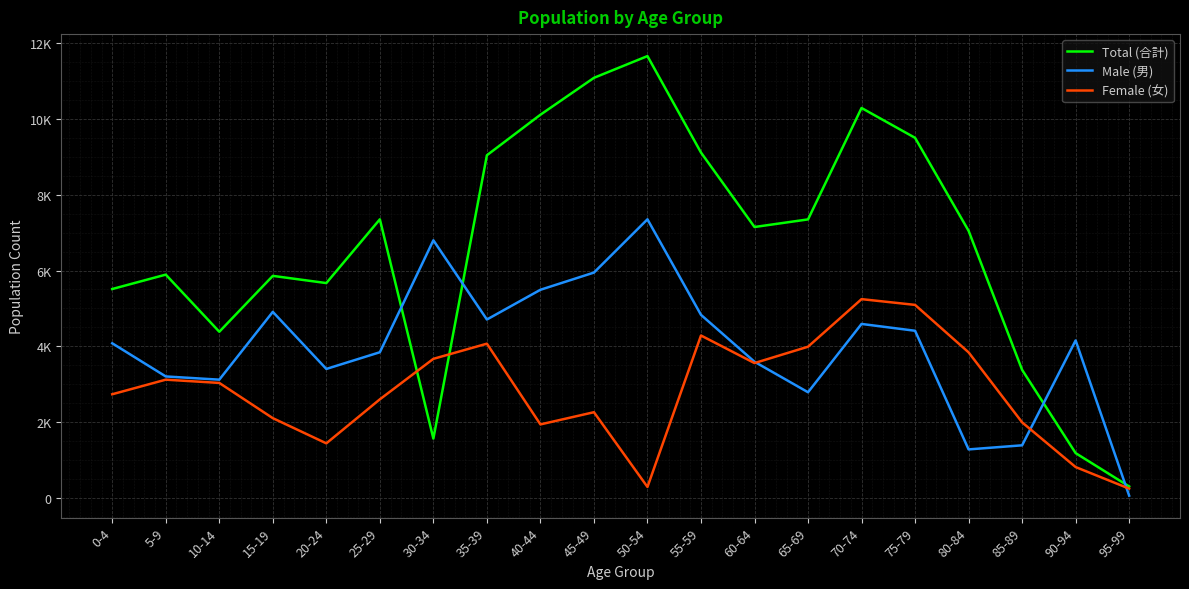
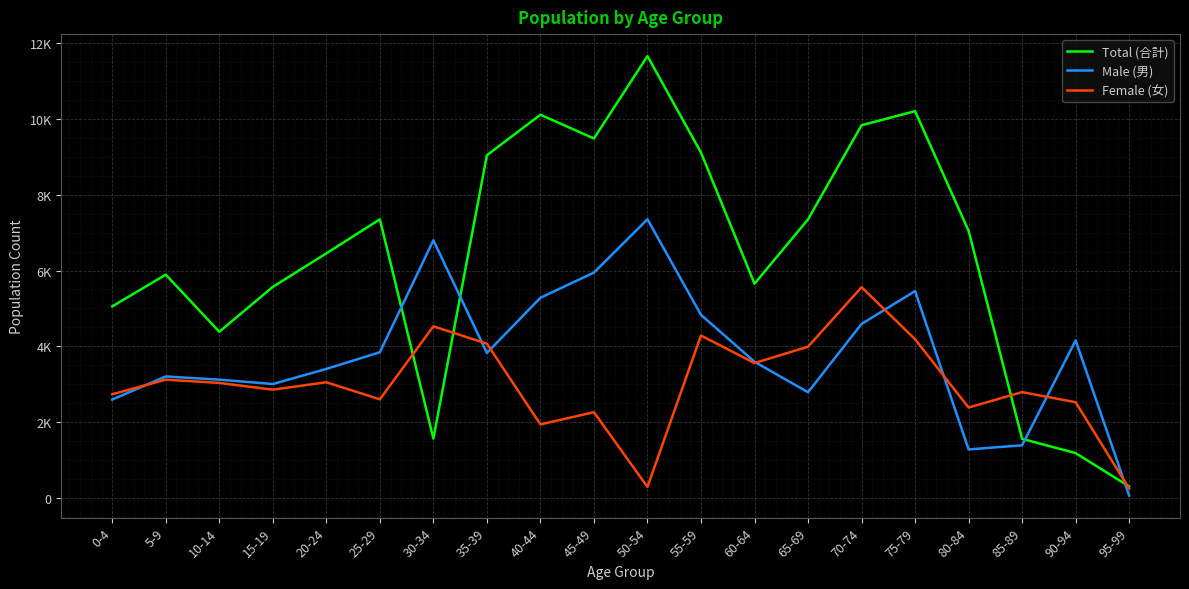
  {
    "Total (合計)": {
-     "0-4": 5500,
+     "0-4": 5100,
      "5-9": 5900,
      "10-14": 4400,
-     "15-19": 5900,
-     "20-24": 5700,
+     "15-19": 5600,
+     "20-24": 6500,
      "25-29": 7400,
      "30-34": 1600,
      "35-39": 9000,
      "40-44": 10100,
-     "45-49": 11100,
+     "45-49": 9500,
      "50-54": 11700,
      "55-59": 9100,
-     "60-64": 7100,
+     "60-64": 5700,
      "65-69": 7400,
-     "70-74": 10300,
-     "75-79": 9500,
+     "70-74": 9800,
+     "75-79": 10200,
      "80-84": 7000,
-     "85-89": 3400,
+     "85-89": 1600,
      "90-94": 1200
    },
    "Male (男)": {
-     "0-4": 4100,
+     "0-4": 2600,
      "5-9": 3200,
      "10-14": 3100,
-     "15-19": 4900,
+     "15-19": 3000,
      "20-24": 3400,
      "25-29": 3800,
      "30-34": 6800,
-     "35-39": 4700,
-     "40-44": 5500,
+     "35-39": 3800,
+     "40-44": 5300,
      "45-49": 5900,
      "50-54": 7400,
      "55-59": 4800,
      "65-69": 2800,
      "70-74": 4600,
-     "75-79": 4400,
+     "75-79": 5500,
      "80-84": 1300,
      "85-89": 1400,
      "90-94": 4200,
      "95-99": 100
    },
    "Female (女)": {
      "0-4": 2700,
      "5-9": 3100,
      "10-14": 3000,
-     "15-19": 2100,
-     "20-24": 1400,
+     "15-19": 2900,
+     "20-24": 3100,
      "25-29": 2600,
-     "30-34": 3700,
+     "30-34": 4500,
      "35-39": 4100,
      "40-44": 1900,
      "45-49": 2300,
      "50-54": 300,
      "55-59": 4300,
      "65-69": 4000,
-     "70-74": 5200,
-     "75-79": 5100,
-     "80-84": 3800,
-     "85-89": 2000,
-     "90-94": 800
+     "70-74": 5600,
+     "75-79": 4200,
+     "80-84": 2400,
+     "85-89": 2800,
+     "90-94": 2500
    }
  }
